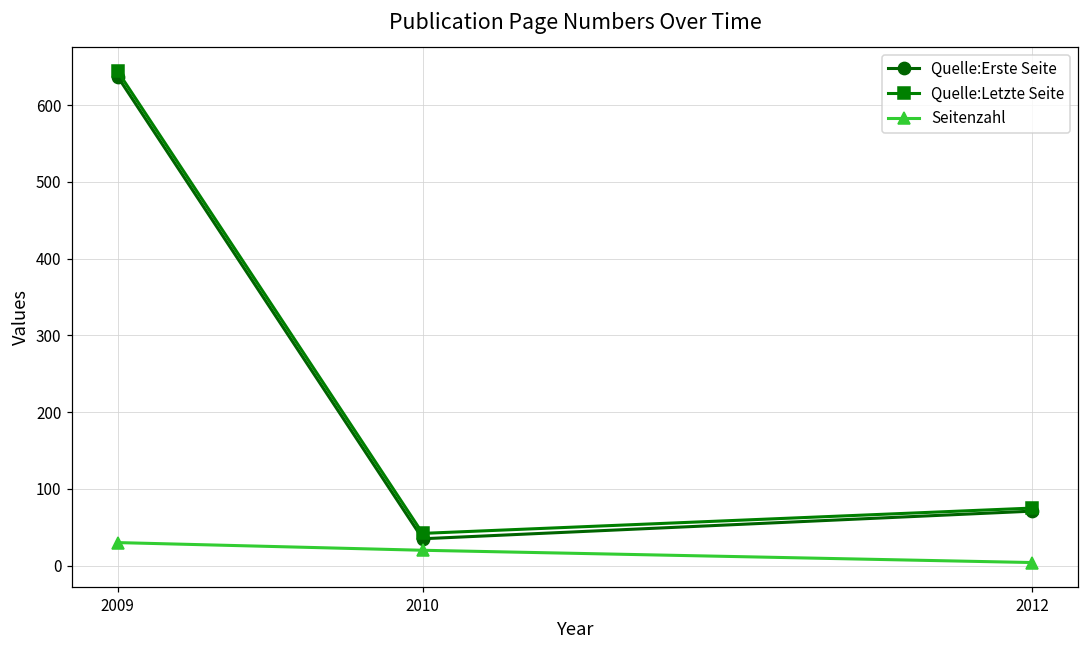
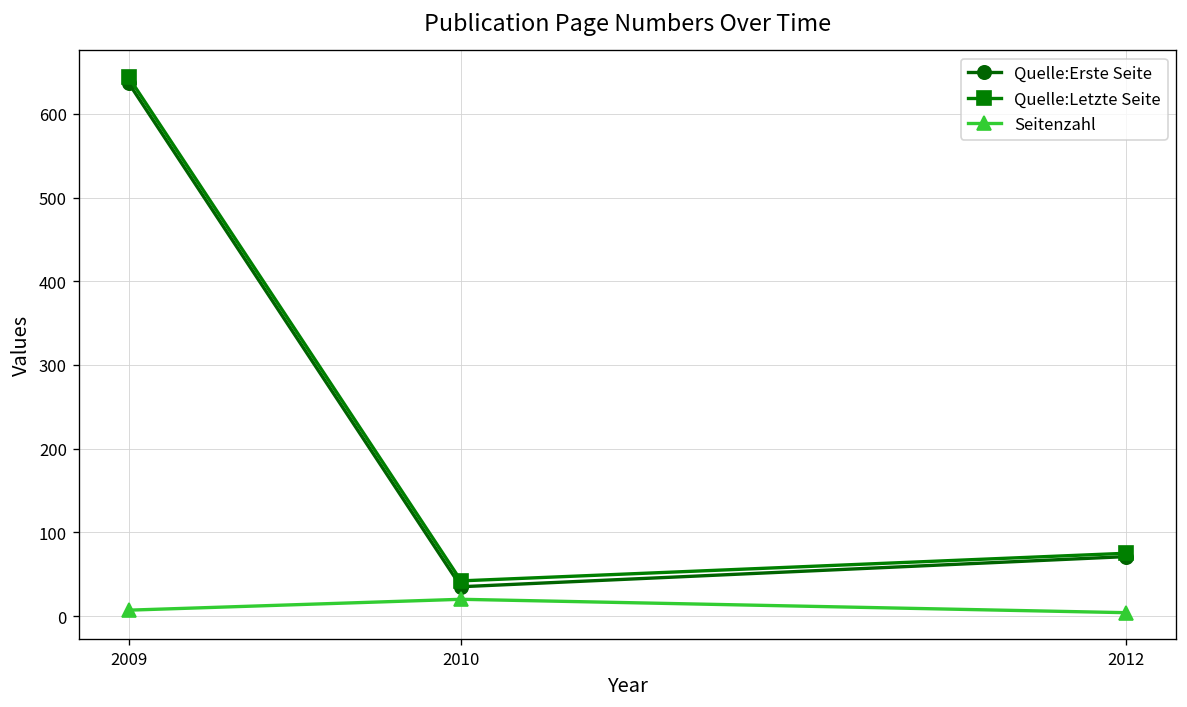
  {
    "Seitenzahl": {
-     "2009": 30,
+     "2009": 10,
      "2010": 20,
      "2012": 0
    }
  }
